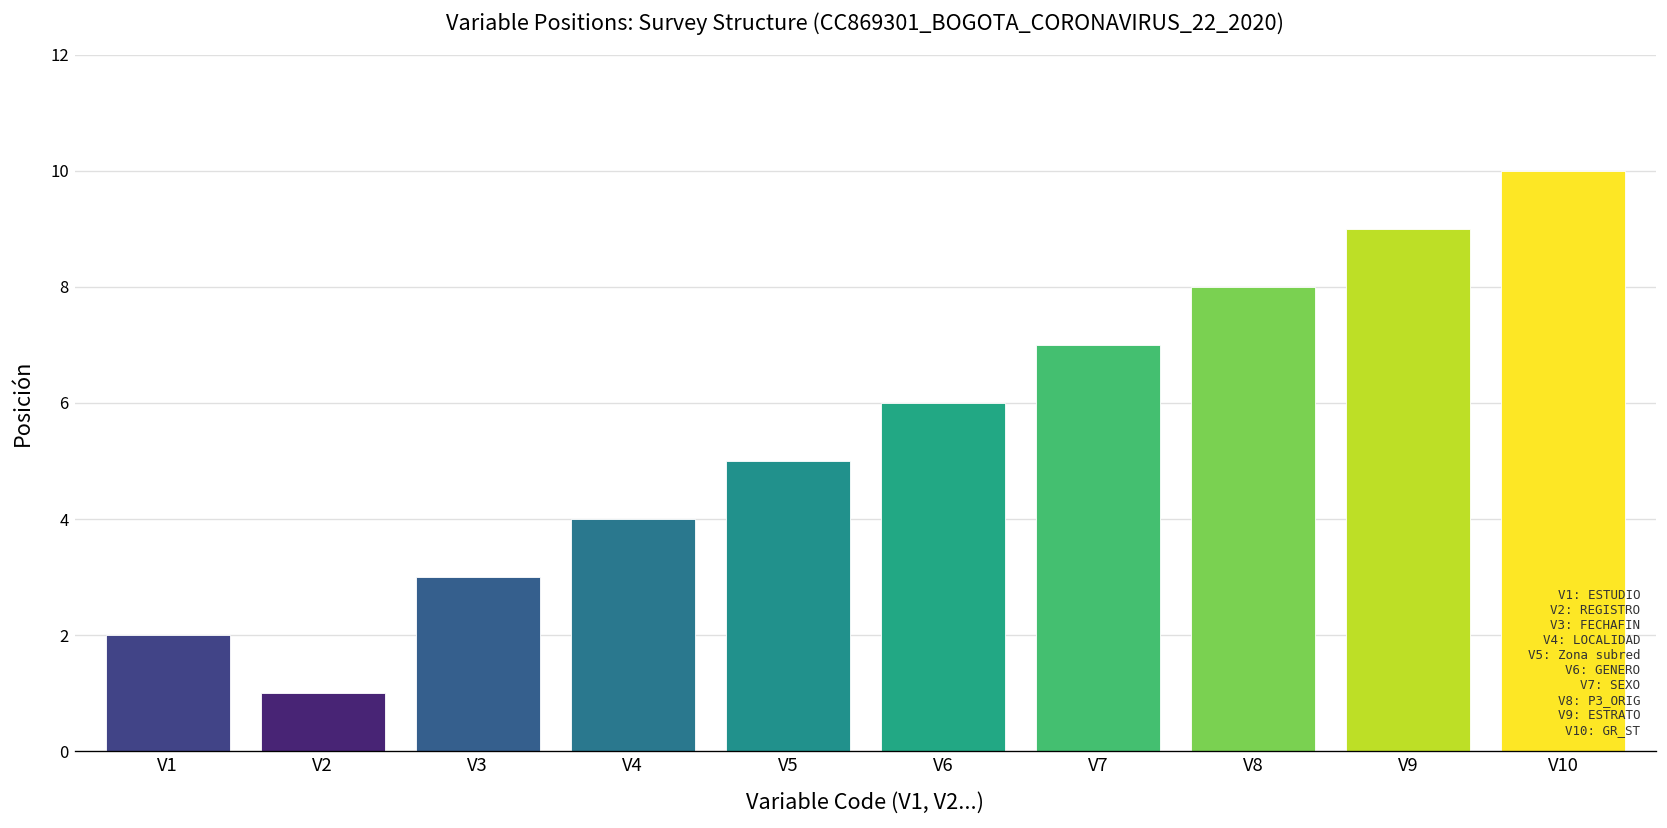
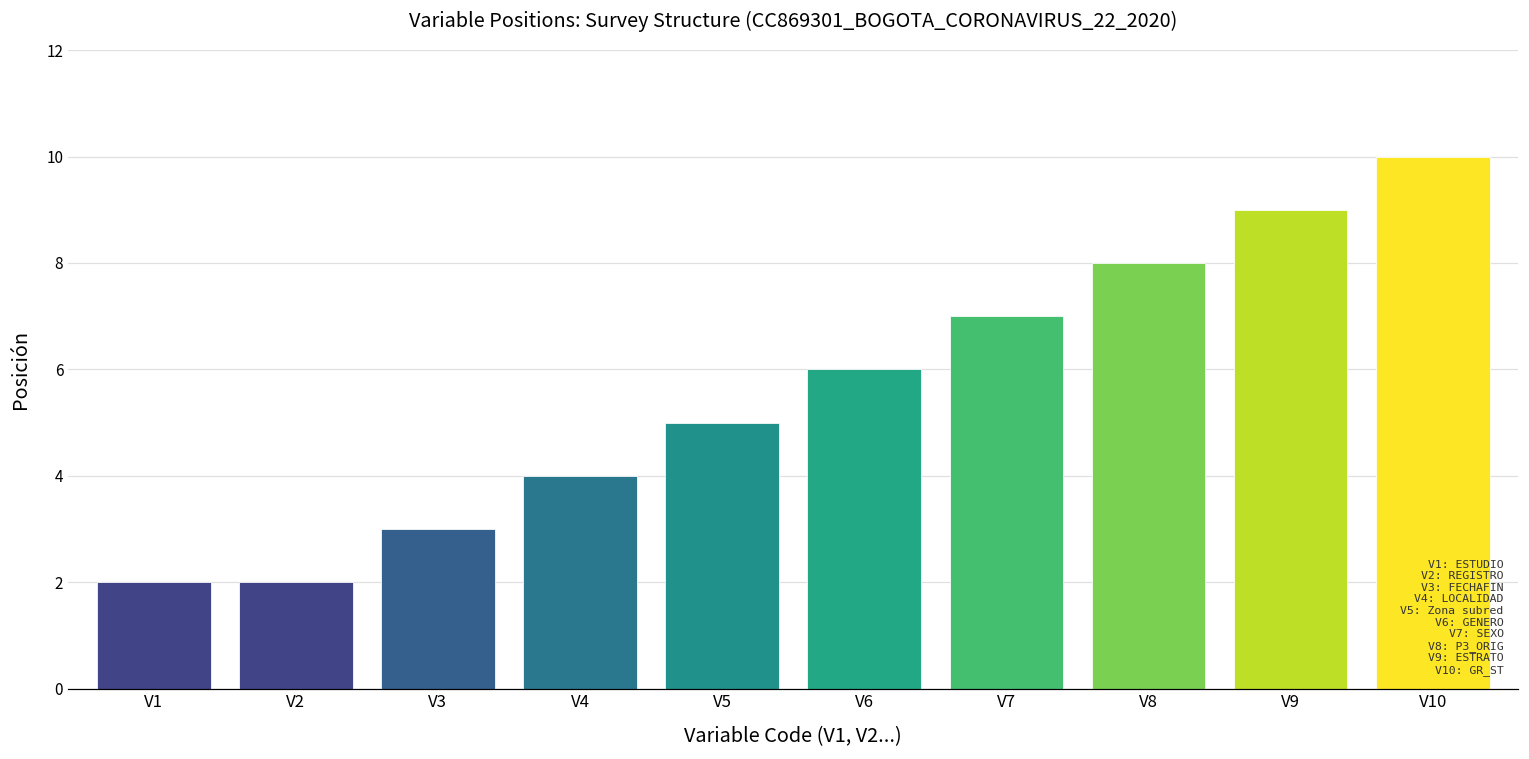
  {
    "V1": 2,
-   "V2": 1,
+   "V2": 2,
    "V3": 3,
    "V4": 4,
    "V5": 5,
    "V6": 6,
    "V7": 7,
    "V8": 8,
    "V9": 9,
    "V10": 10
  }
